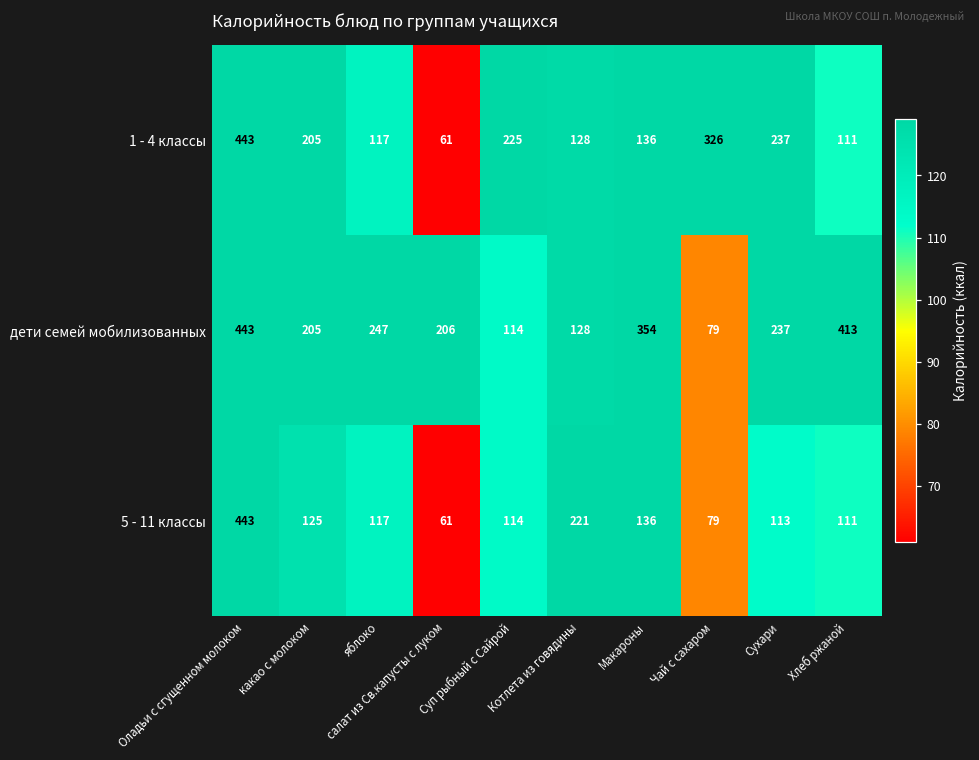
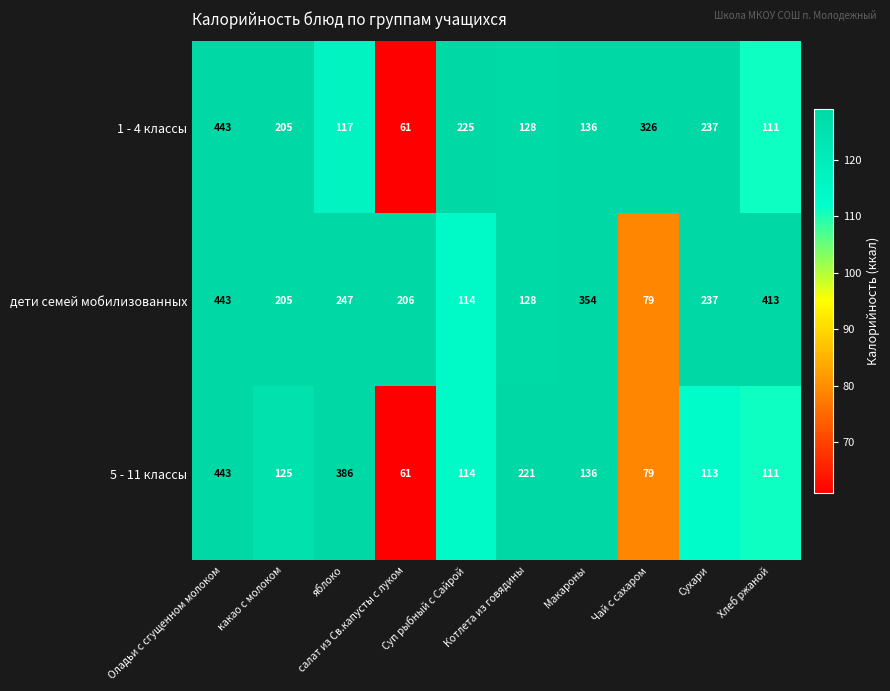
  {
    "1 - 4 классы": {
      "Оладьи с сгущенном молоком": 443,
      "какао с молоком": 205,
      "яблоко": 117,
      "салат из Св.капусты с луком": 61,
      "Суп рыбный с Сайрой": 225,
      "Котлета из говядины": 128,
      "Макароны": 136,
      "Чай с сахаром": 326,
      "Сухари": 237,
      "Хлеб ржаной": 111
    },
    "дети семей мобилизованных": {
      "Оладьи с сгущенном молоком": 443,
      "какао с молоком": 205,
      "яблоко": 247,
      "салат из Св.капусты с луком": 206,
      "Суп рыбный с Сайрой": 114,
      "Котлета из говядины": 128,
      "Макароны": 354,
      "Чай с сахаром": 79,
      "Сухари": 237,
      "Хлеб ржаной": 413
    },
    "5 - 11 классы": {
      "Оладьи с сгущенном молоком": 443,
      "какао с молоком": 125,
-     "яблоко": 117,
+     "яблоко": 386,
      "салат из Св.капусты с луком": 61,
      "Суп рыбный с Сайрой": 114,
      "Котлета из говядины": 221,
      "Макароны": 136,
      "Чай с сахаром": 79,
      "Сухари": 113,
      "Хлеб ржаной": 111
    }
  }
